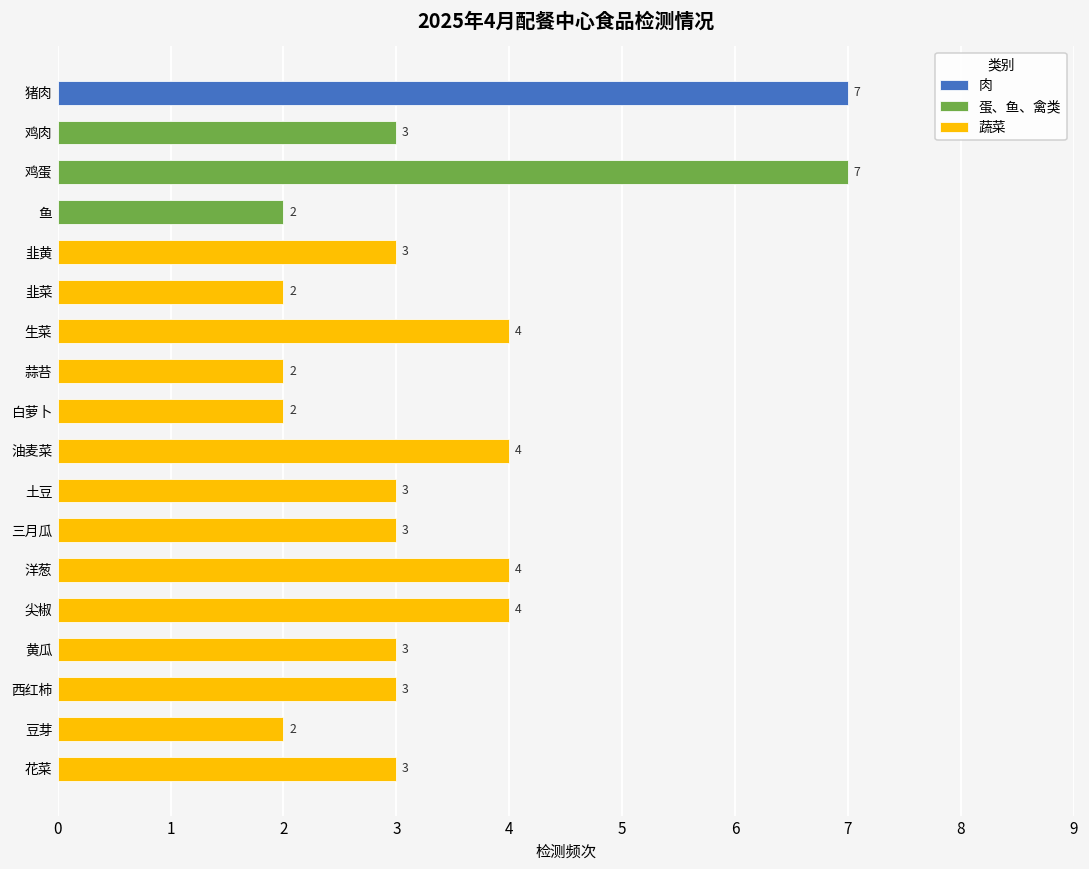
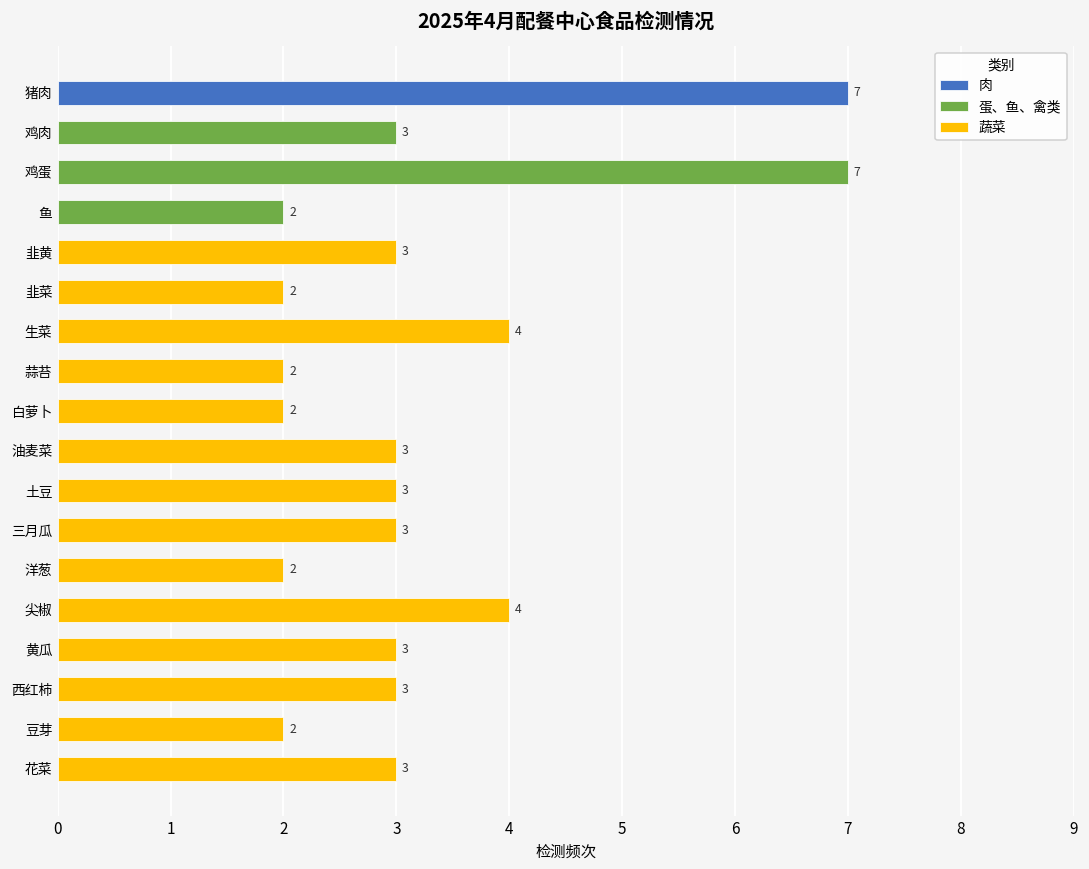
  {
    "肉": {
      "猪肉": 7
    },
    "蛋、鱼、禽类": {
      "鸡肉": 3,
      "鸡蛋": 7,
      "鱼": 2
    },
    "蔬菜": {
      "韭黄": 3,
      "韭菜": 2,
      "生菜": 4,
      "蒜苔": 2,
      "白萝卜": 2,
-     "油麦菜": 4,
+     "油麦菜": 3,
      "土豆": 3,
      "三月瓜": 3,
-     "洋葱": 4,
+     "洋葱": 2,
      "尖椒": 4,
      "黄瓜": 3,
      "西红柿": 3,
      "豆芽": 2,
      "花菜": 3
    }
  }
